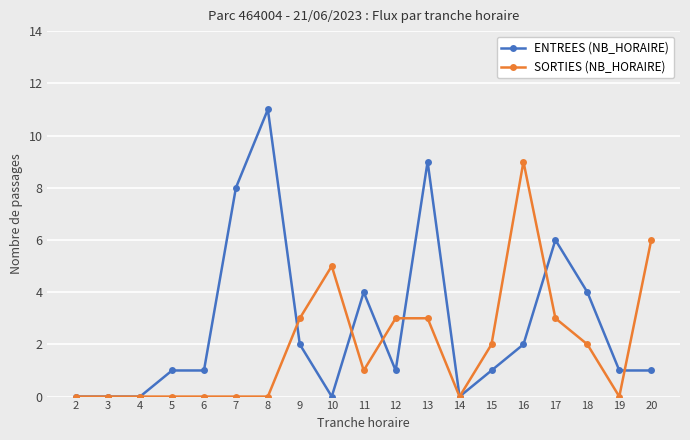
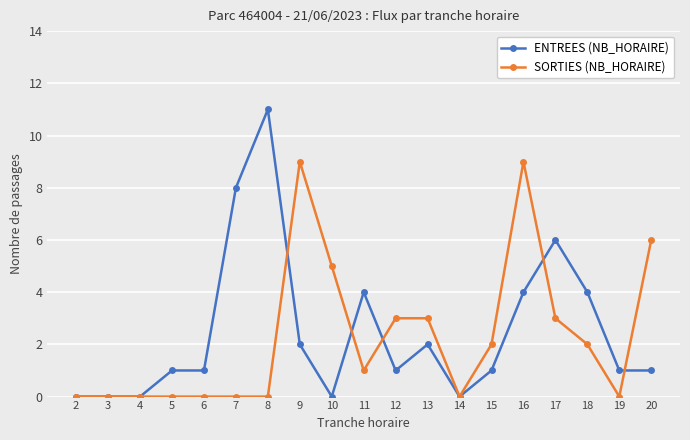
  {
    "ENTREES (NB_HORAIRE)": {
      "5": 1,
      "6": 1,
      "7": 8,
      "8": 11,
      "9": 2,
      "10": 0,
      "11": 4,
      "12": 1,
-     "13": 9,
+     "13": 2,
      "15": 1,
-     "16": 2,
+     "16": 4,
      "17": 6,
      "18": 4,
      "19": 1,
      "20": 1
    },
    "SORTIES (NB_HORAIRE)": {
      "5": 0,
      "6": 0,
      "7": 0,
      "8": 0,
-     "9": 3,
+     "9": 9,
      "10": 5,
      "11": 1,
      "12": 3,
      "13": 3,
      "15": 2,
      "16": 9,
      "17": 3,
      "18": 2,
      "19": 0,
      "20": 6
    }
  }
